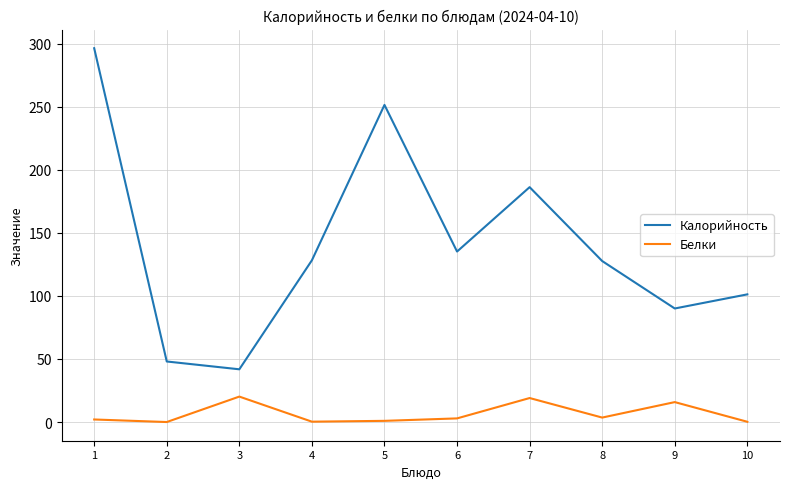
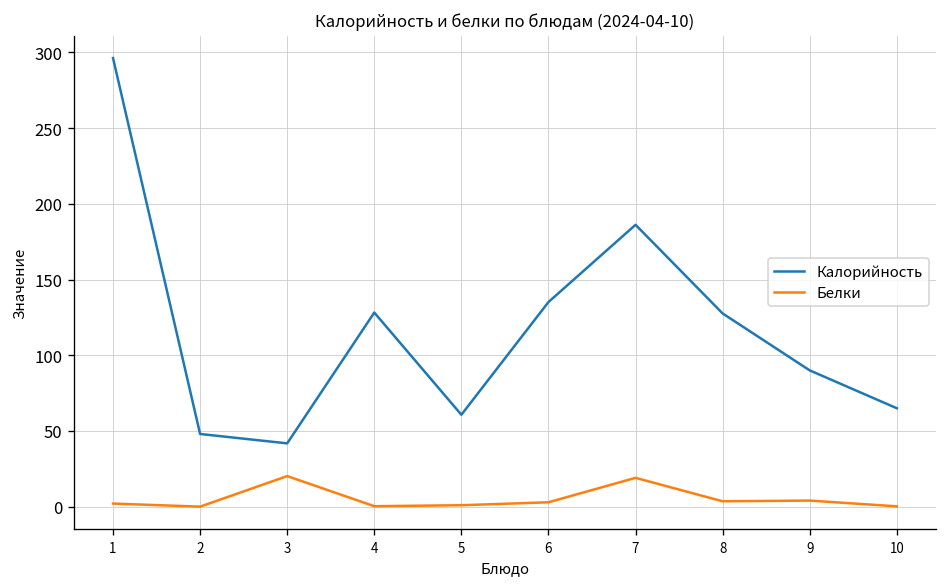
  {
    "Калорийность": {
      "1": 296,
      "2": 48,
      "3": 42,
      "4": 128,
-     "5": 251,
+     "5": 61,
      "6": 135,
      "7": 186,
      "8": 128,
      "9": 90,
-     "10": 101
+     "10": 65
    },
    "Белки": {
      "1": 2,
      "2": 0,
      "3": 20,
      "4": 0,
      "5": 1,
      "6": 3,
      "7": 19,
      "8": 4,
-     "9": 16,
+     "9": 4,
      "10": 0
    }
  }
